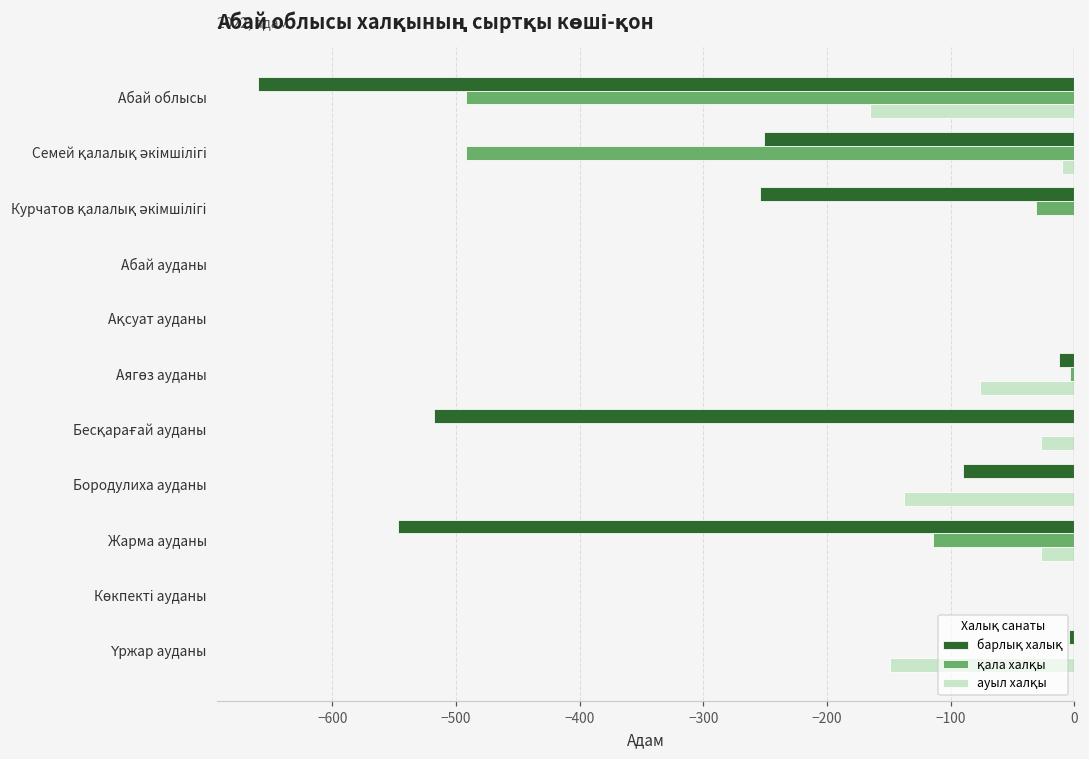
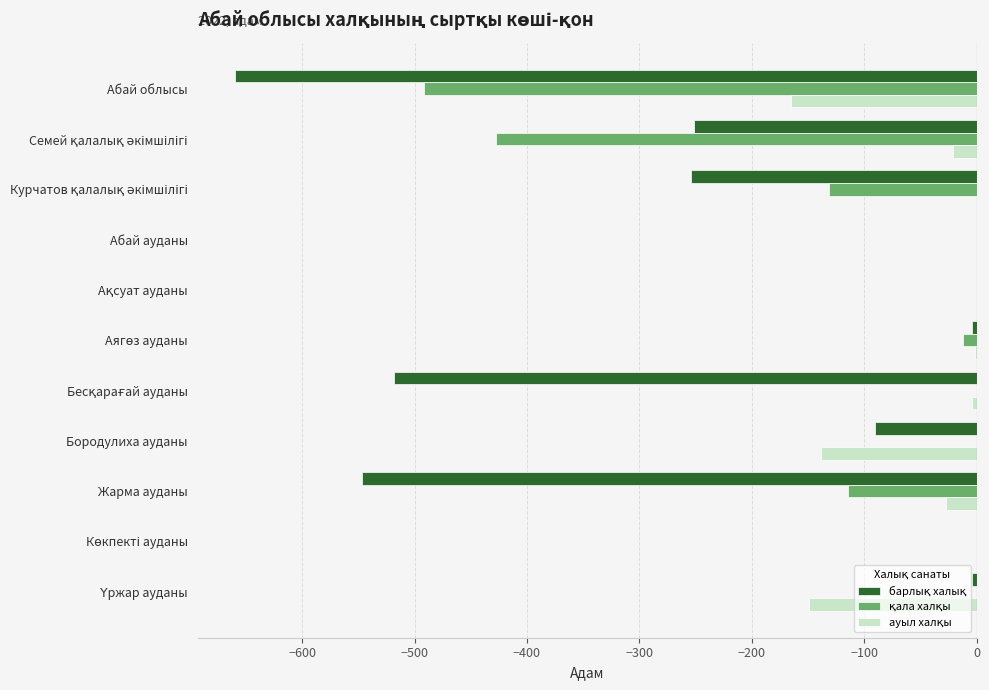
  {
    "барлық халық": {
      "Абай облысы": -660,
      "Семей қалалық әкімшілігі": -251,
      "Курчатов қалалық әкімшілігі": -254,
      "Абай ауданы": 0,
      "Ақсуат ауданы": 0,
-     "Аягөз ауданы": -12,
+     "Аягөз ауданы": -4,
      "Бесқарағай ауданы": -518,
      "Бородулиха ауданы": -90,
      "Жарма ауданы": -547,
      "Көкпекті ауданы": 0,
      "Үржар ауданы": -4
    },
    "қала халқы": {
      "Абай облысы": -492,
-     "Семей қалалық әкімшілігі": -492,
-     "Курчатов қалалық әкімшілігі": -31,
+     "Семей қалалық әкімшілігі": -428,
+     "Курчатов қалалық әкімшілігі": -131,
      "Абай ауданы": 0,
      "Ақсуат ауданы": 0,
-     "Аягөз ауданы": -3,
+     "Аягөз ауданы": -12,
      "Бесқарағай ауданы": 0,
      "Бородулиха ауданы": 0,
      "Жарма ауданы": -114,
      "Көкпекті ауданы": 0,
      "Үржар ауданы": 0
    },
    "ауыл халқы": {
      "Абай облысы": -165,
-     "Семей қалалық әкімшілігі": -10,
+     "Семей қалалық әкімшілігі": -21,
      "Курчатов қалалық әкімшілігі": 0,
      "Абай ауданы": 0,
      "Ақсуат ауданы": 0,
-     "Аягөз ауданы": -76,
-     "Бесқарағай ауданы": -27,
+     "Аягөз ауданы": -1,
+     "Бесқарағай ауданы": -4,
      "Бородулиха ауданы": -138,
      "Жарма ауданы": -27,
      "Көкпекті ауданы": 0,
      "Үржар ауданы": -149
    }
  }
